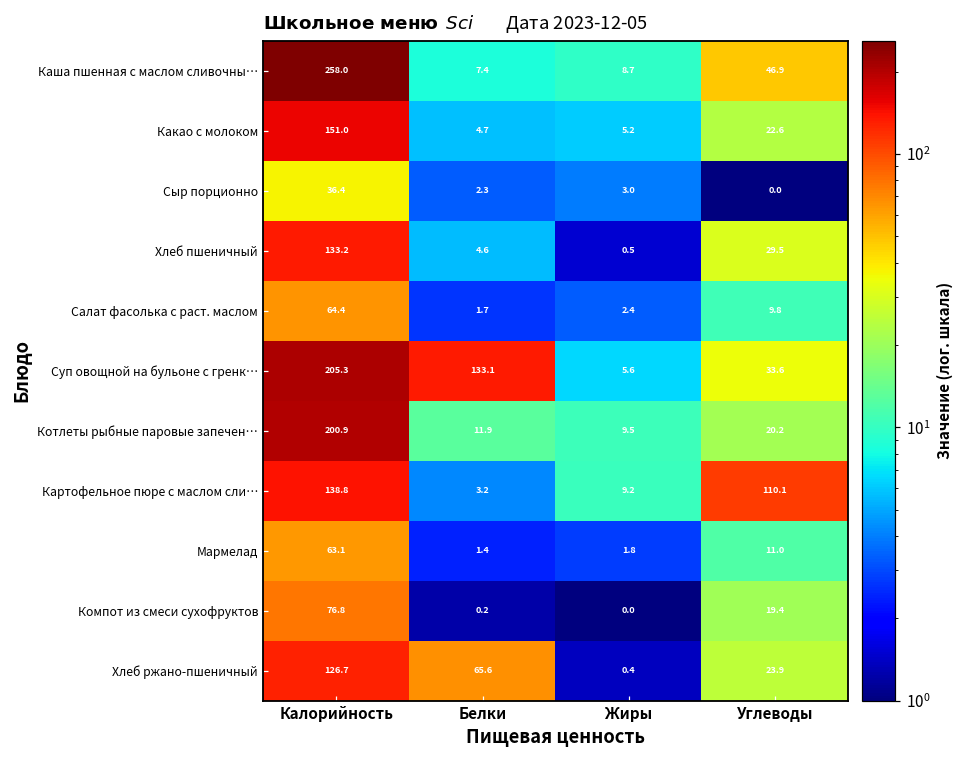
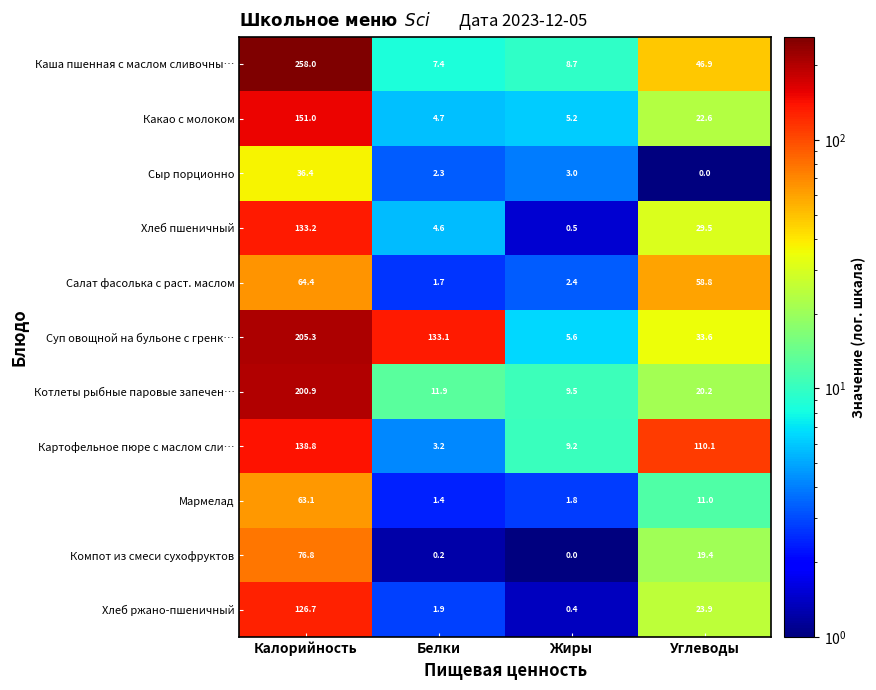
  {
    "Каша пшенная с маслом сливочны…": {
      "Калорийность": 258.0,
      "Белки": 7.4,
      "Жиры": 8.7,
      "Углеводы": 46.9
    },
    "Какао с молоком": {
      "Калорийность": 151.0,
      "Белки": 4.7,
      "Жиры": 5.2,
      "Углеводы": 22.6
    },
    "Сыр порционно": {
      "Калорийность": 36.4,
      "Белки": 2.3,
      "Жиры": 3.0,
      "Углеводы": 0.0
    },
    "Хлеб пшеничный": {
      "Калорийность": 133.2,
      "Белки": 4.6,
      "Жиры": 0.5,
      "Углеводы": 29.5
    },
    "Салат фасолька с раст. маслом": {
      "Калорийность": 64.4,
      "Белки": 1.7,
      "Жиры": 2.4,
-     "Углеводы": 9.8
+     "Углеводы": 58.8
    },
    "Суп овощной на бульоне с гренк…": {
      "Калорийность": 205.3,
      "Белки": 133.1,
      "Жиры": 5.6,
      "Углеводы": 33.6
    },
    "Котлеты рыбные паровые запечен…": {
      "Калорийность": 200.9,
      "Белки": 11.9,
      "Жиры": 9.5,
      "Углеводы": 20.2
    },
    "Картофельное пюре с маслом сли…": {
      "Калорийность": 138.8,
      "Белки": 3.2,
      "Жиры": 9.2,
      "Углеводы": 110.1
    },
    "Мармелад": {
      "Калорийность": 63.1,
      "Белки": 1.4,
      "Жиры": 1.8,
      "Углеводы": 11.0
    },
    "Компот из смеси сухофруктов": {
      "Калорийность": 76.8,
      "Белки": 0.2,
      "Жиры": 0.0,
      "Углеводы": 19.4
    },
    "Хлеб ржано-пшеничный": {
      "Калорийность": 126.7,
-     "Белки": 65.6,
+     "Белки": 1.9,
      "Жиры": 0.4,
      "Углеводы": 23.9
    }
  }
